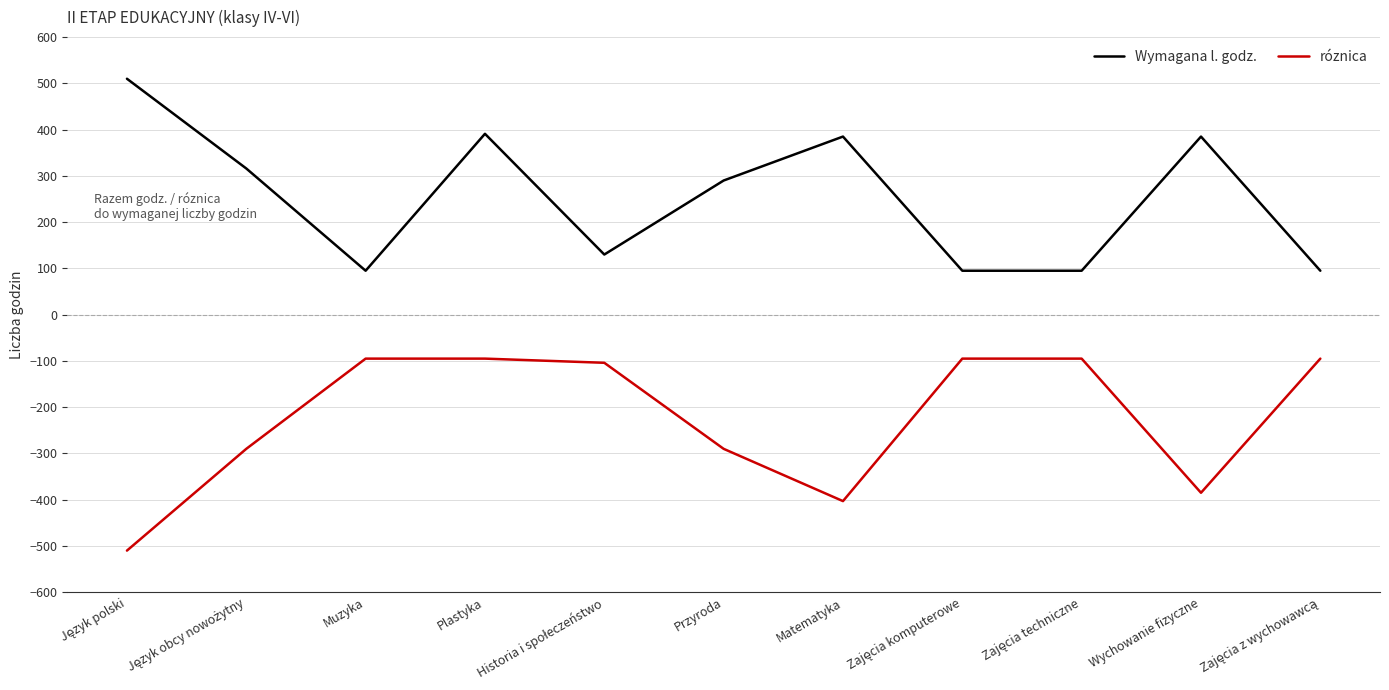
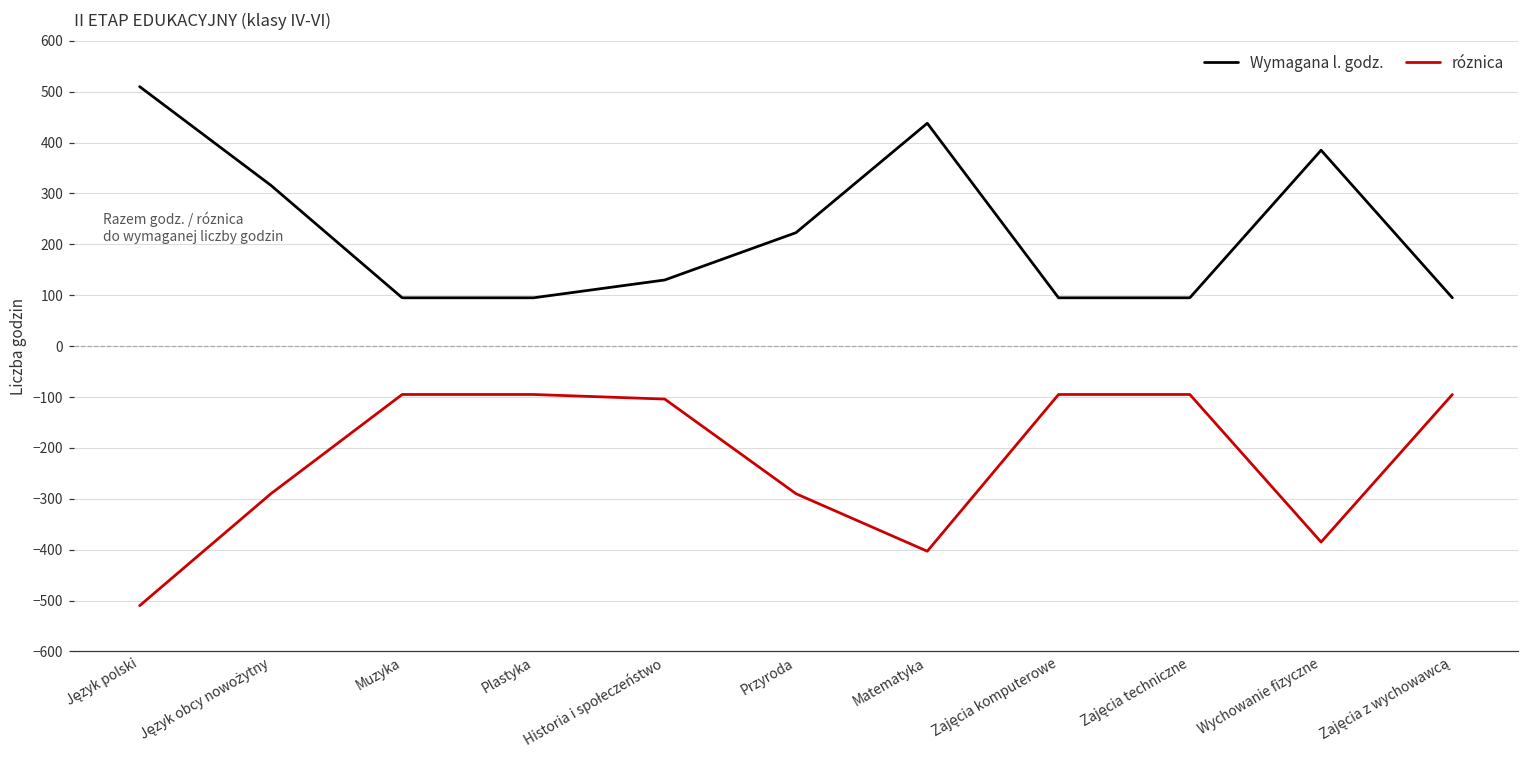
  {
    "Wymagana l. godz.": {
      "Język polski": 510,
      "Język obcy nowożytny": 320,
      "Muzyka": 100,
-     "Plastyka": 390,
+     "Plastyka": 100,
      "Historia i społeczeństwo": 130,
-     "Przyroda": 290,
-     "Matematyka": 390,
+     "Przyroda": 220,
+     "Matematyka": 440,
      "Zajęcia komputerowe": 100,
      "Zajęcia techniczne": 100,
      "Wychowanie fizyczne": 390,
      "Zajęcia z wychowawcą": 100
    },
    "róznica": {
      "Język polski": -510,
      "Język obcy nowożytny": -290,
      "Muzyka": -100,
      "Plastyka": -100,
      "Historia i społeczeństwo": -100,
      "Przyroda": -290,
      "Matematyka": -400,
      "Zajęcia komputerowe": -100,
      "Zajęcia techniczne": -100,
      "Wychowanie fizyczne": -390,
      "Zajęcia z wychowawcą": -100
    }
  }
